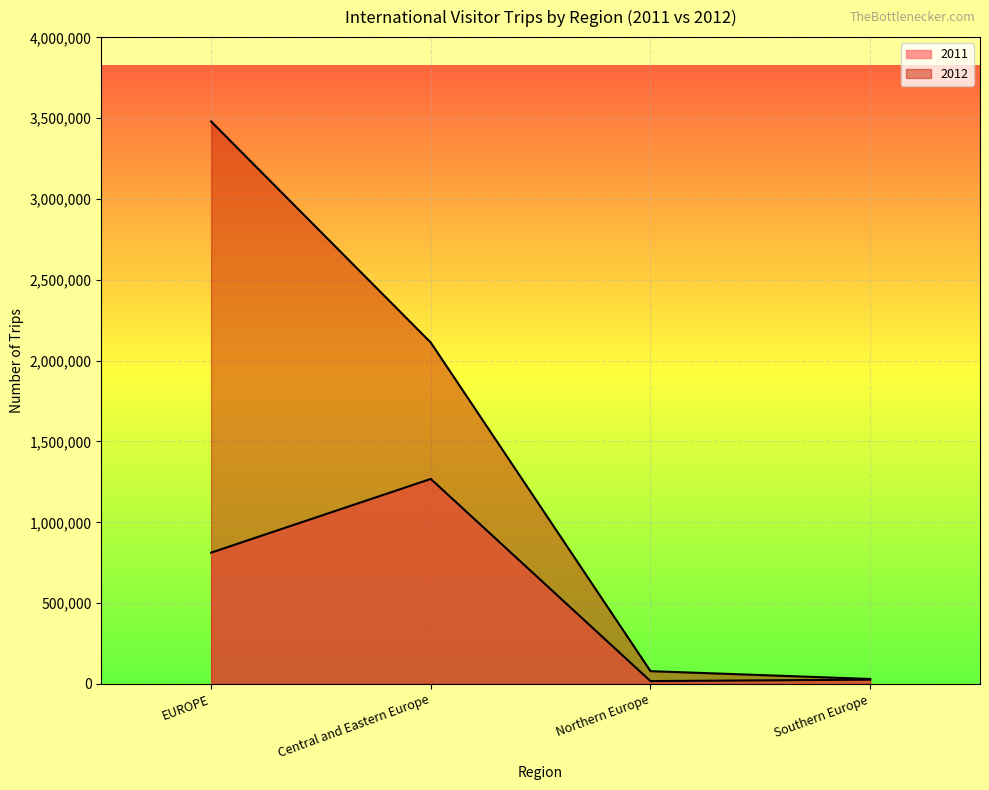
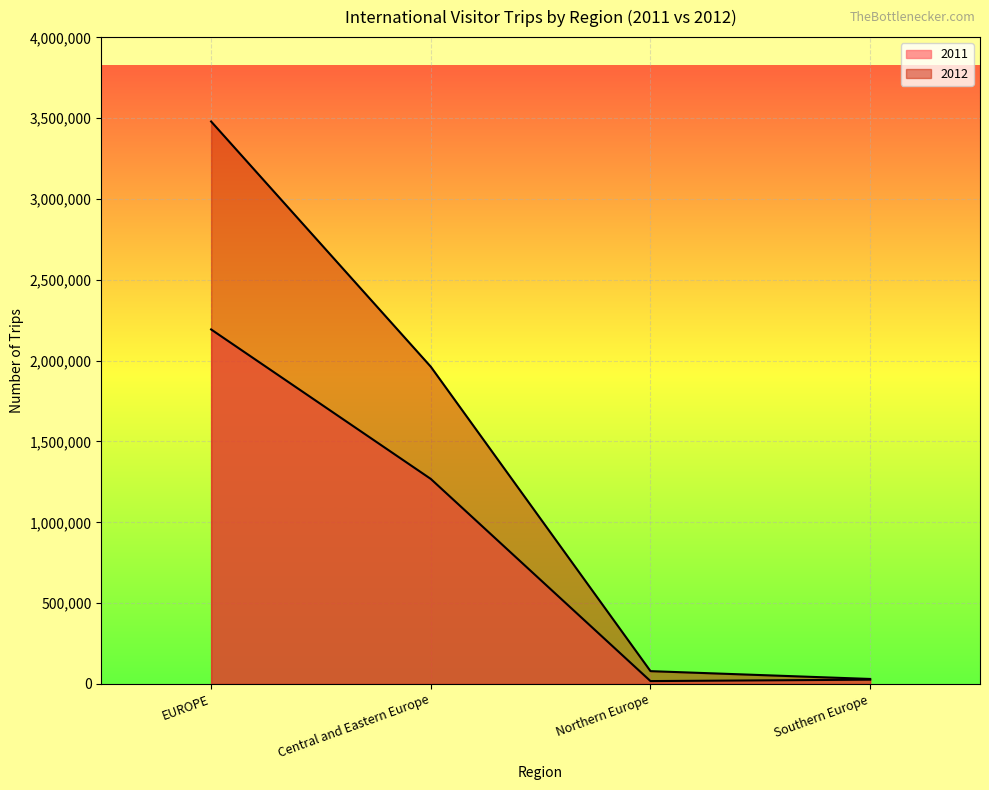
  {
    "2011": {
-     "EUROPE": "810,000",
+     "EUROPE": "2,190,000",
      "Central and Eastern Europe": "1,270,000",
      "Northern Europe": "20,000"
    },
    "2012": {
      "EUROPE": "3,480,000",
-     "Central and Eastern Europe": "2,110,000",
+     "Central and Eastern Europe": "1,960,000",
      "Northern Europe": "80,000"
    }
  }
